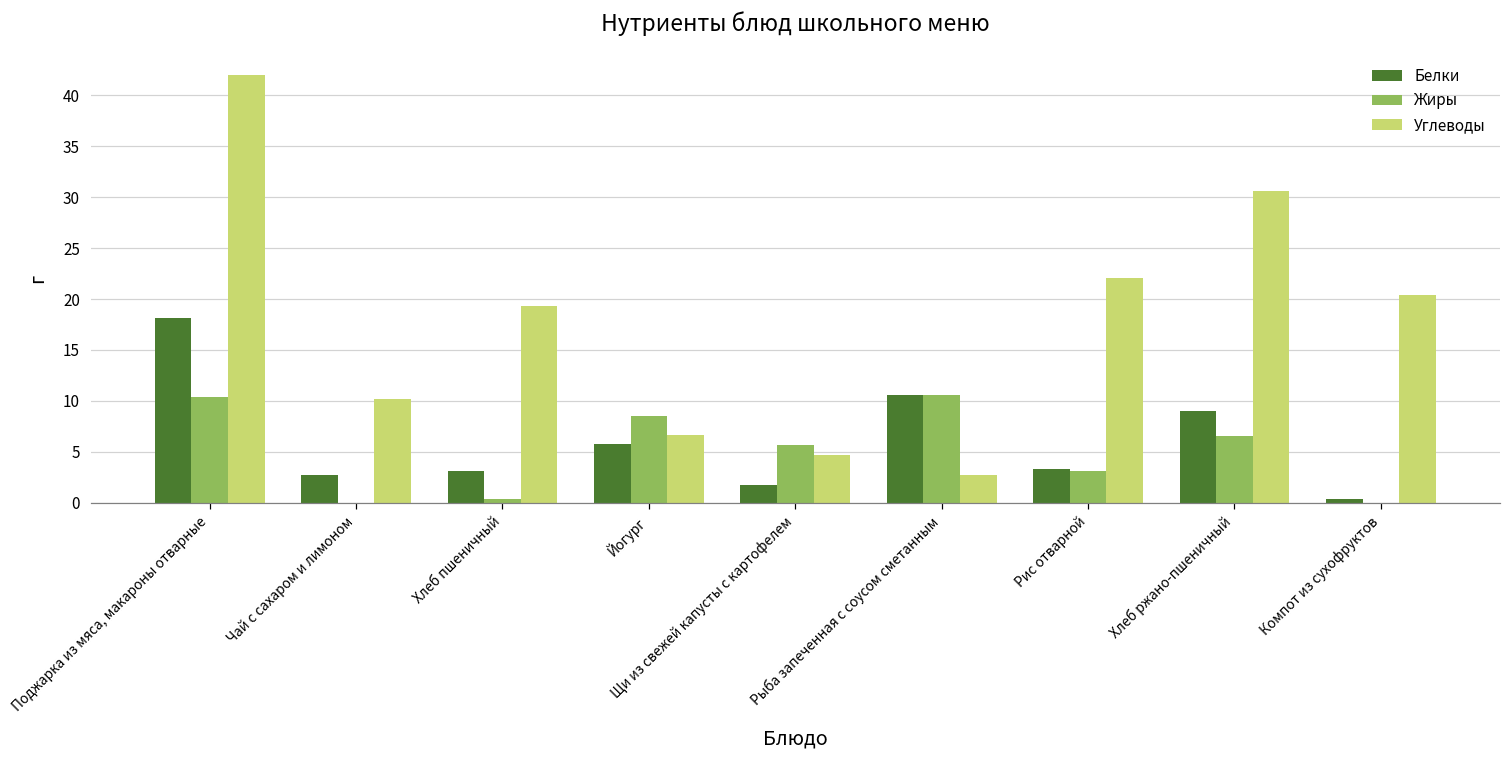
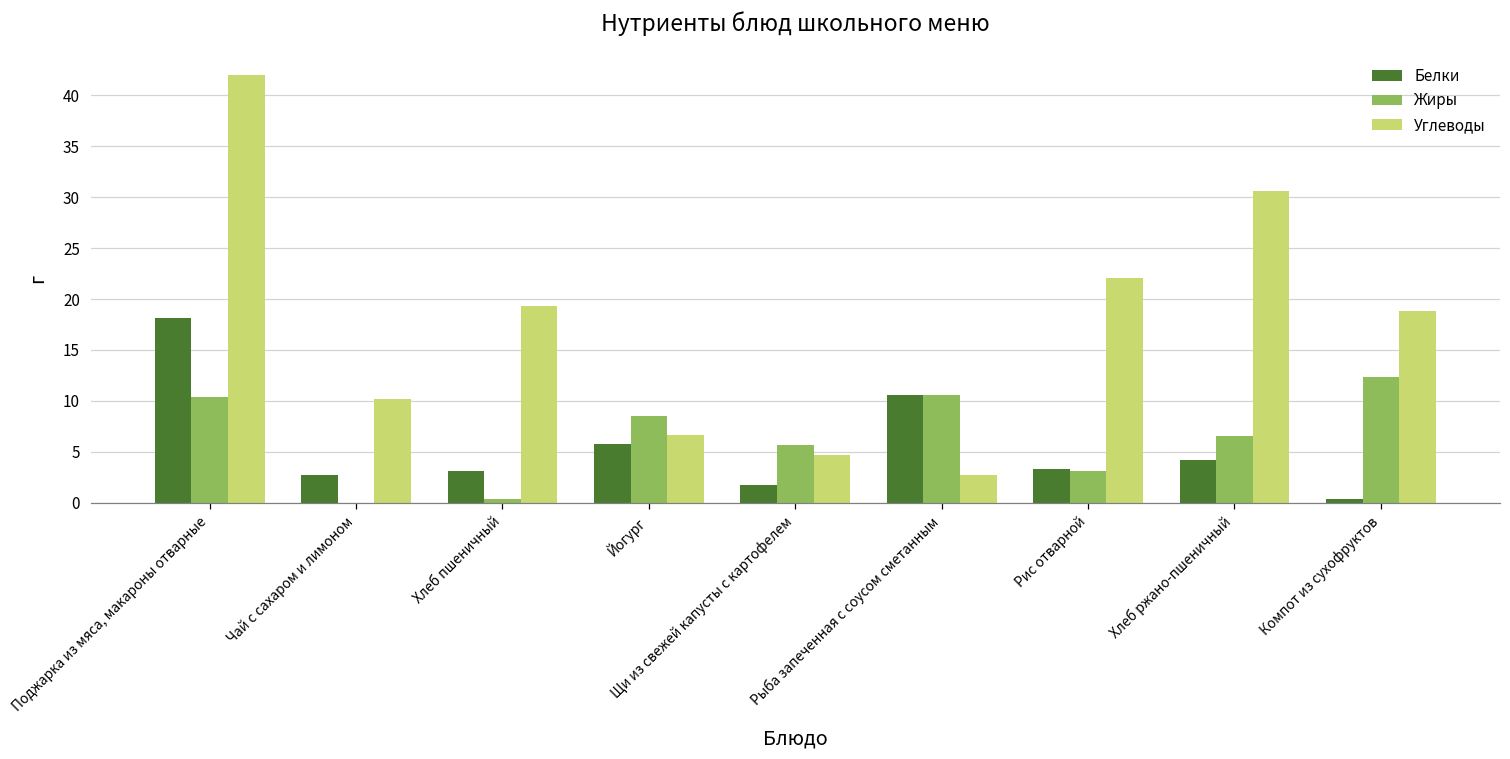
  {
    "Белки": {
      "Поджарка из мяса, макароны отварные": 18,
      "Чай с сахаром и лимоном": 3,
      "Хлеб пшеничный": 3,
      "Йогург": 6,
      "Щи из свежей капусты с картофелем": 2,
      "Рыба запеченная с соусом сметанным": 11,
      "Рис отварной": 3,
-     "Хлеб ржано-пшеничный": 9,
+     "Хлеб ржано-пшеничный": 4,
      "Компот из сухофруктов": 0
    },
    "Жиры": {
      "Поджарка из мяса, макароны отварные": 10,
      "Хлеб пшеничный": 0,
      "Йогург": 9,
      "Щи из свежей капусты с картофелем": 6,
      "Рыба запеченная с соусом сметанным": 11,
      "Рис отварной": 3,
      "Хлеб ржано-пшеничный": 7,
-     "Компот из сухофруктов": 0
+     "Компот из сухофруктов": 12
    },
    "Углеводы": {
      "Поджарка из мяса, макароны отварные": 42,
      "Чай с сахаром и лимоном": 10,
      "Хлеб пшеничный": 19,
      "Йогург": 7,
      "Щи из свежей капусты с картофелем": 5,
      "Рыба запеченная с соусом сметанным": 3,
      "Рис отварной": 22,
      "Хлеб ржано-пшеничный": 31,
-     "Компот из сухофруктов": 20
+     "Компот из сухофруктов": 19
    }
  }
